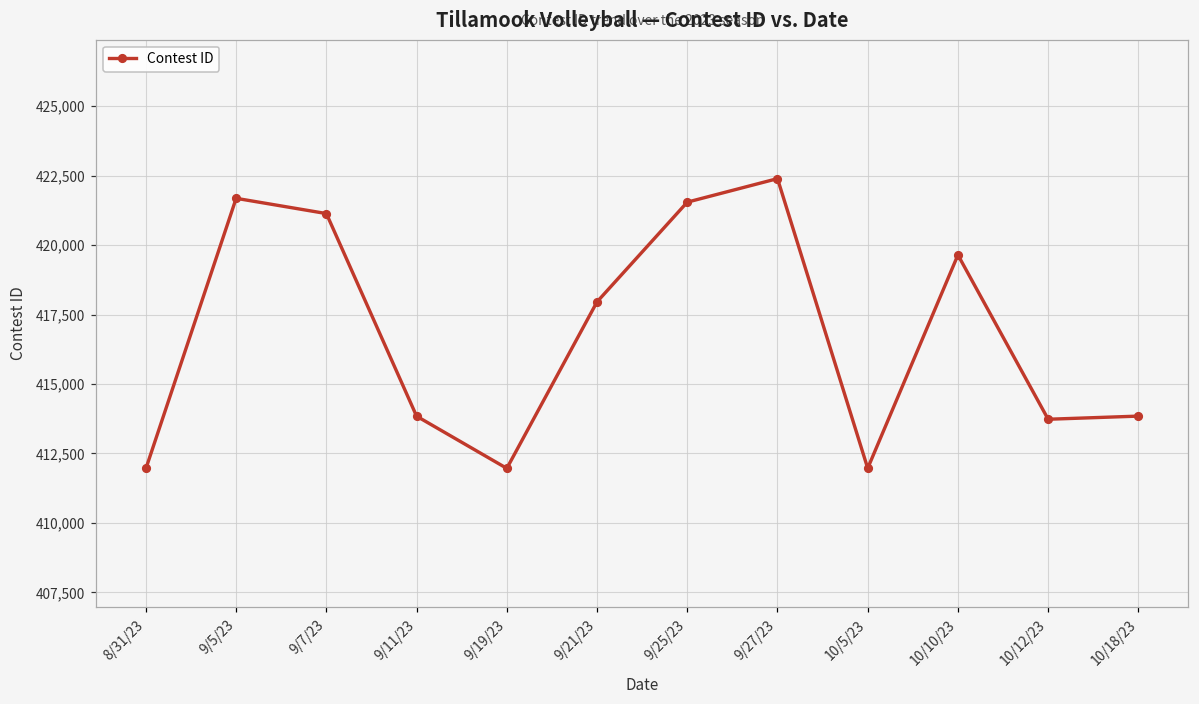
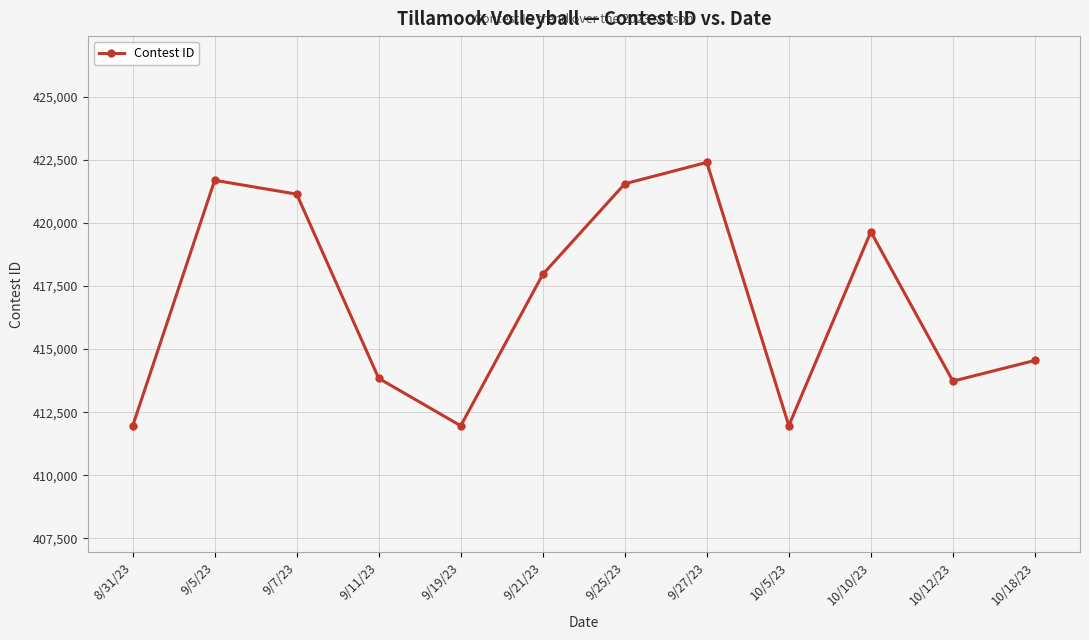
  {
    "8/31/23": "412,000",
    "9/5/23": "421,700",
    "9/7/23": "421,100",
    "9/11/23": "413,800",
    "9/19/23": "412,000",
    "9/21/23": "418,000",
    "9/25/23": "421,500",
    "9/27/23": "422,400",
    "10/5/23": "412,000",
    "10/10/23": "419,600",
    "10/12/23": "413,700",
-   "10/18/23": "413,800"
+   "10/18/23": "414,600"
  }
